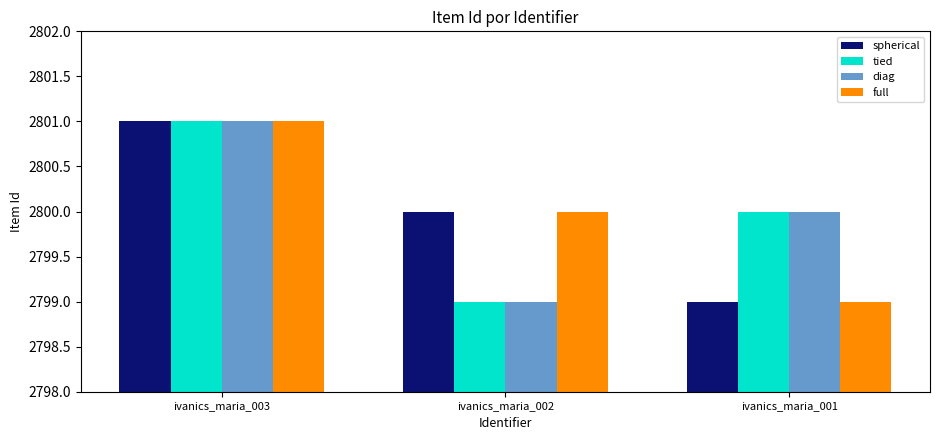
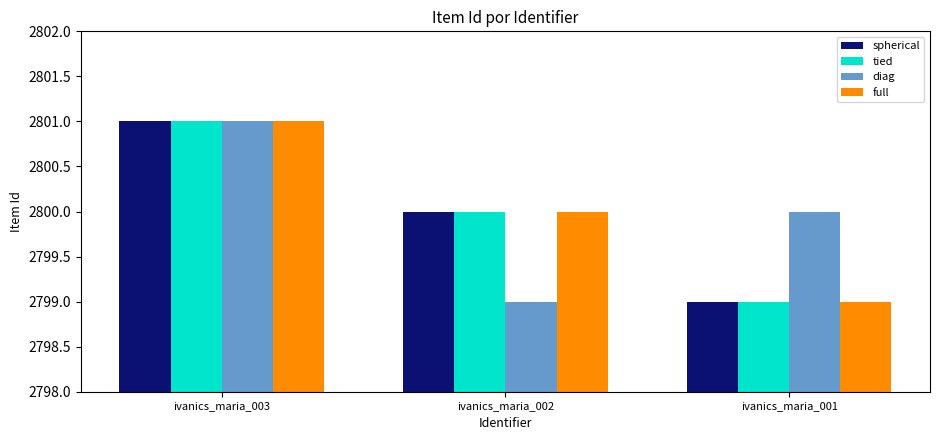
  {
    "spherical": {
      "ivanics_maria_003": 2801,
      "ivanics_maria_002": 2800,
      "ivanics_maria_001": 2799
    },
    "tied": {
      "ivanics_maria_003": 2801,
-     "ivanics_maria_002": 2799,
-     "ivanics_maria_001": 2800
+     "ivanics_maria_002": 2800,
+     "ivanics_maria_001": 2799
    },
    "diag": {
      "ivanics_maria_003": 2801,
      "ivanics_maria_002": 2799,
      "ivanics_maria_001": 2800
    },
    "full": {
      "ivanics_maria_003": 2801,
      "ivanics_maria_002": 2800,
      "ivanics_maria_001": 2799
    }
  }
